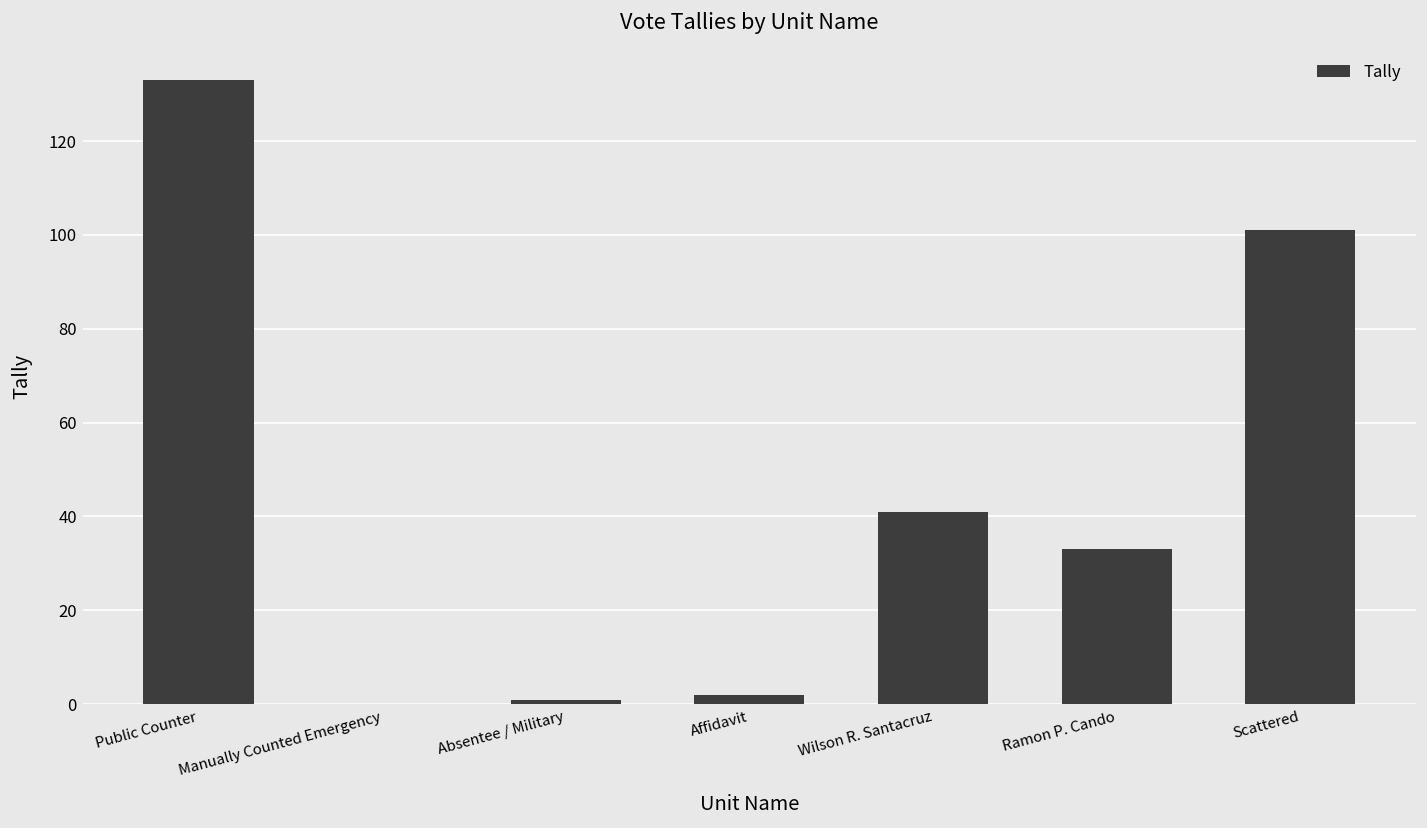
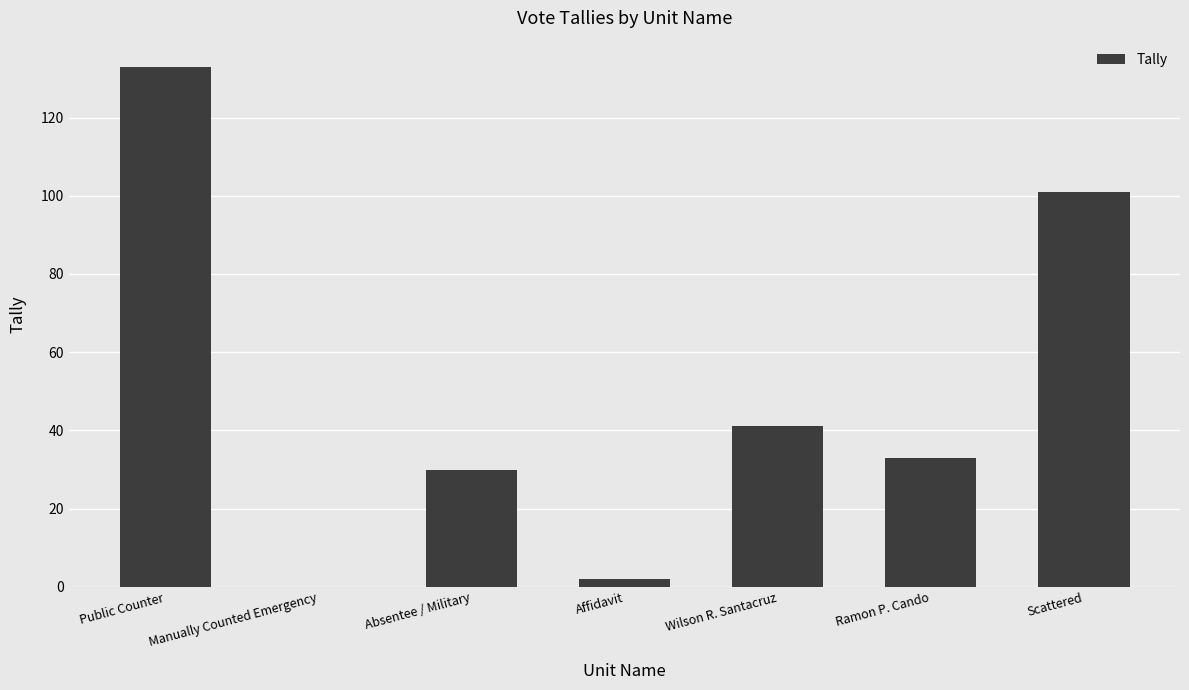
  {
    "Public Counter": 133,
    "Manually Counted Emergency": 0,
-   "Absentee / Military": 1,
+   "Absentee / Military": 30,
    "Affidavit": 2,
    "Wilson R. Santacruz": 41,
    "Ramon P. Cando": 33,
    "Scattered": 101
  }
